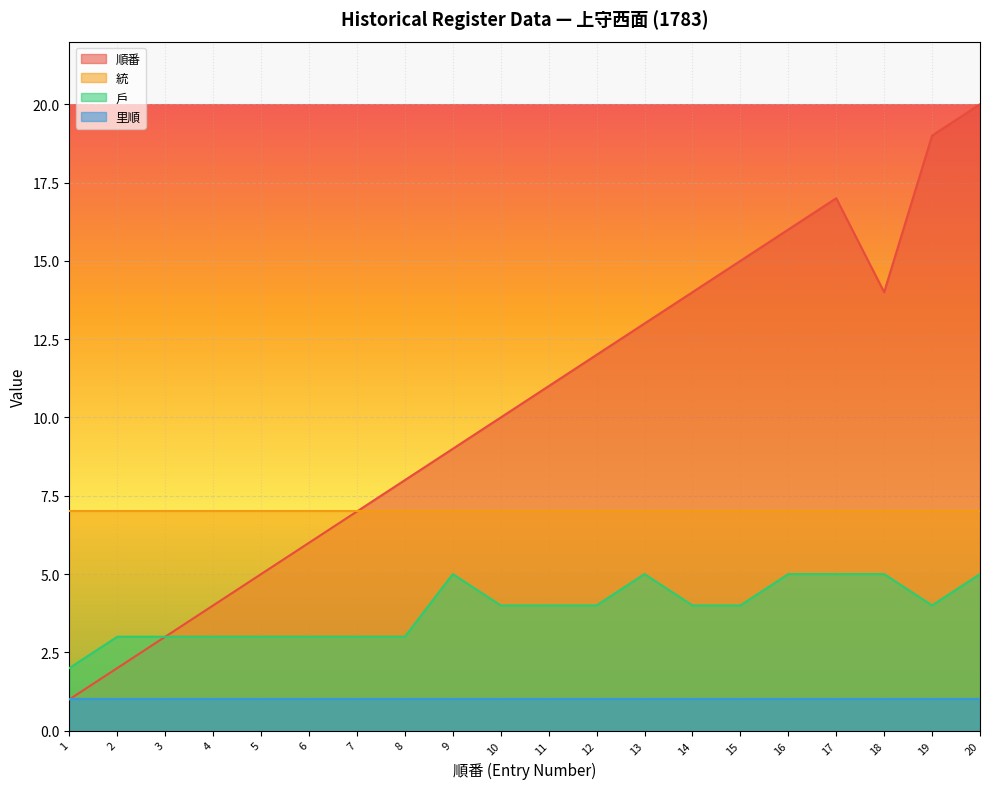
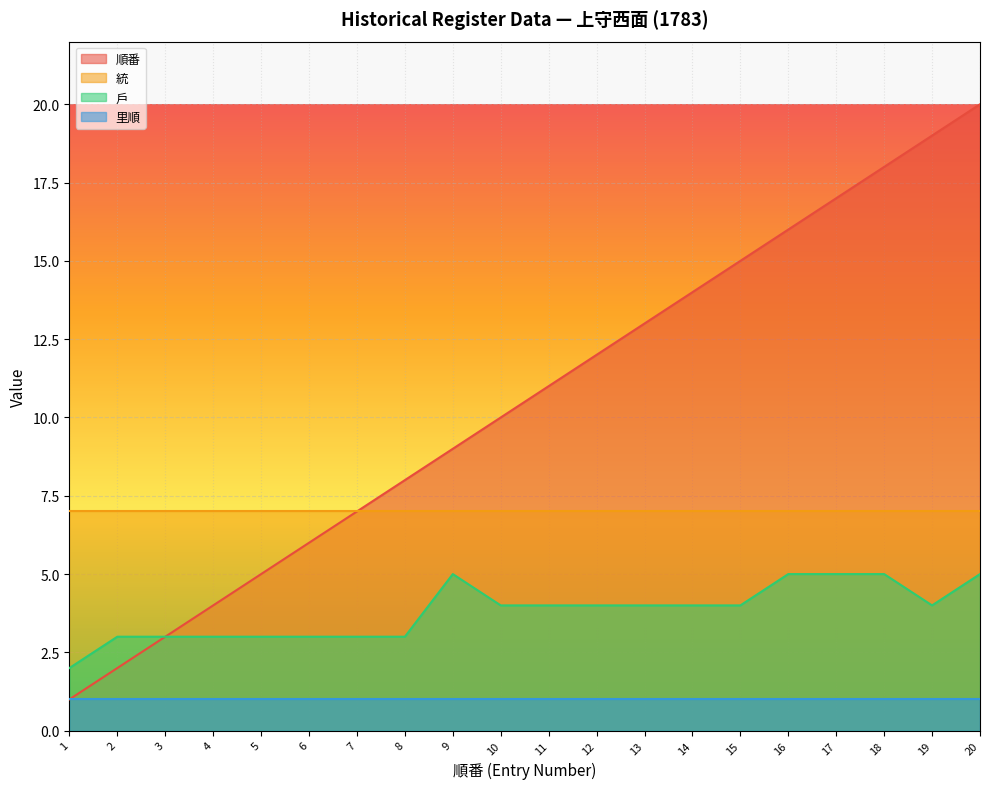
  {
    "順番": {
      "2": 2,
      "4": 4,
      "5": 5,
      "6": 6,
      "8": 8,
      "9": 9,
      "10": 10,
      "11": 11,
      "12": 12,
      "13": 13,
      "14": 14,
      "15": 15,
      "16": 16,
      "17": 17,
-     "18": 14,
+     "18": 18,
      "19": 19,
      "20": 20
    },
    "統": {
      "1": 7,
      "2": 7,
      "3": 7,
      "4": 7,
      "5": 7,
      "6": 7,
      "8": 7,
      "9": 7,
      "10": 7,
      "11": 7,
      "12": 7,
      "13": 7,
      "14": 7,
      "15": 7,
      "16": 7,
      "17": 7,
      "18": 7,
      "19": 7,
      "20": 7
    },
    "戶": {
      "1": 2,
      "2": 3,
      "4": 3,
      "5": 3,
      "6": 3,
      "7": 3,
      "8": 3,
      "9": 5,
      "10": 4,
      "11": 4,
      "12": 4,
-     "13": 5,
+     "13": 4,
      "14": 4,
      "15": 4,
      "16": 5,
      "17": 5,
      "18": 5,
      "19": 4,
      "20": 5
    },
    "里順": {
      "2": 1,
      "3": 1,
      "4": 1,
      "5": 1,
      "6": 1,
      "7": 1,
      "8": 1,
      "9": 1,
      "10": 1,
      "11": 1,
      "12": 1,
      "13": 1,
      "14": 1,
      "15": 1,
      "16": 1,
      "17": 1,
      "18": 1,
      "19": 1,
      "20": 1
    }
  }
